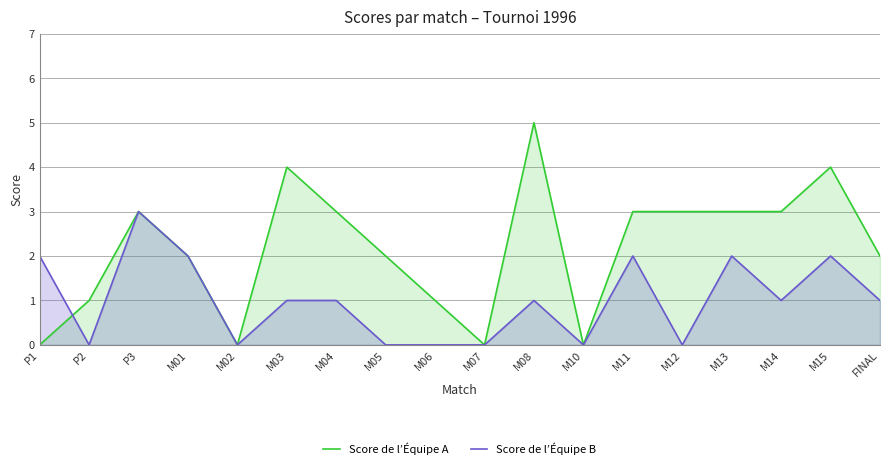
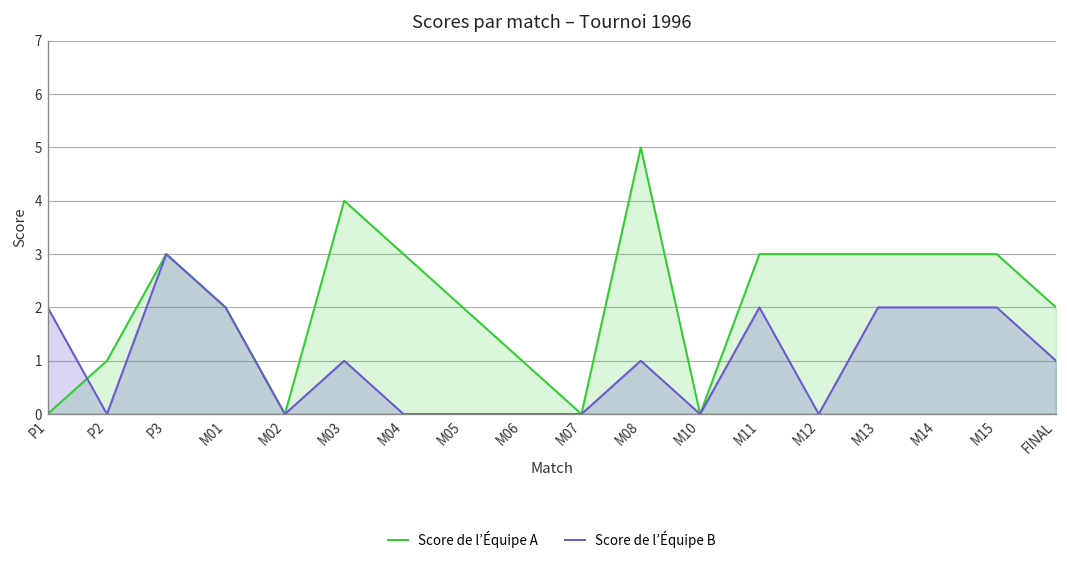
  {
    "Score de l’Équipe A": {
      "P1": 0,
      "P2": 1,
      "M03": 4,
      "M04": 3,
      "M05": 2,
      "M06": 1,
      "M08": 5,
      "M11": 3,
      "M12": 3,
      "M13": 3,
      "M14": 3,
-     "M15": 4,
+     "M15": 3,
      "FINAL": 2
    },
    "Score de l’Équipe B": {
      "P1": 2,
      "P2": 0,
      "M03": 1,
-     "M04": 1,
+     "M04": 0,
      "M05": 0,
      "M06": 0,
      "M08": 1,
      "M11": 2,
      "M12": 0,
      "M13": 2,
-     "M14": 1,
+     "M14": 2,
      "M15": 2,
      "FINAL": 1
    }
  }
